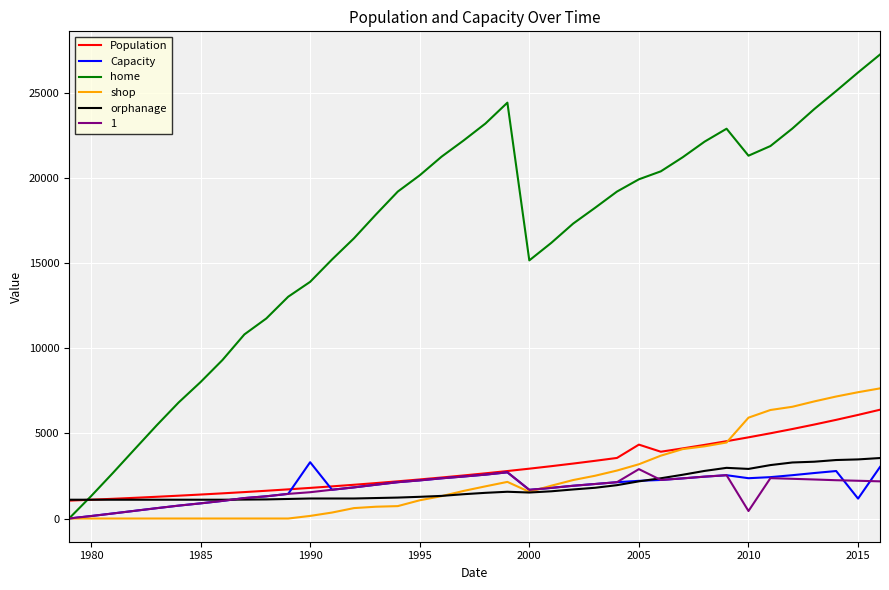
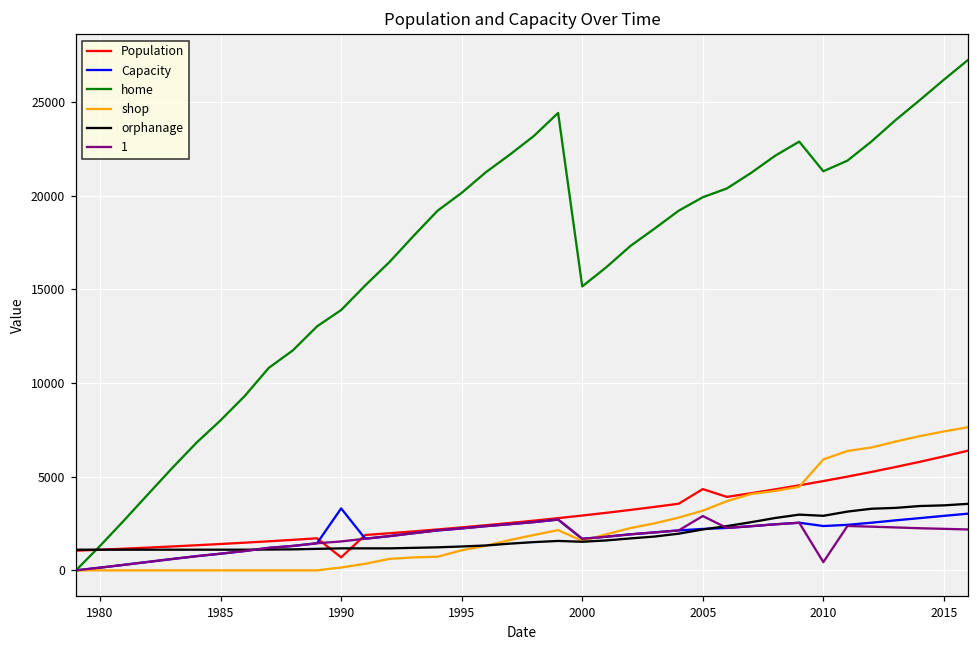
  {
    "Population": {
      "1985": 1400,
-     "1990": 1800,
+     "1990": 700,
      "2000": 2900,
      "2005": 4300,
      "2010": 4800,
      "2015": 6100
    },
    "Capacity": {
      "1990": 3300,
      "2010": 2400,
-     "2015": 1200
+     "2015": 2900
    },
    "home": {
      "1980": 1300,
      "1985": 8000,
      "1990": 13900,
      "1995": 20200,
      "2000": 15200,
      "2005": 19900,
      "2010": 21300,
      "2015": 26200
    },
    "shop": {
      "1985": 0,
      "1990": 200,
      "1995": 1100,
      "2005": 3200,
      "2010": 5900,
      "2015": 7400
    },
    "orphanage": {
      "1985": 1100,
      "1990": 1200,
      "1995": 1300,
      "2010": 2900,
      "2015": 3500
    },
    "1": {
      "1990": 1500,
      "2005": 2900,
      "2010": 400,
      "2015": 2200
    }
  }
